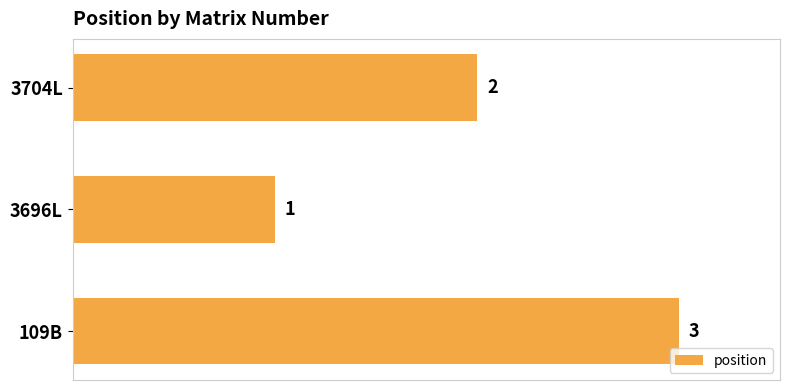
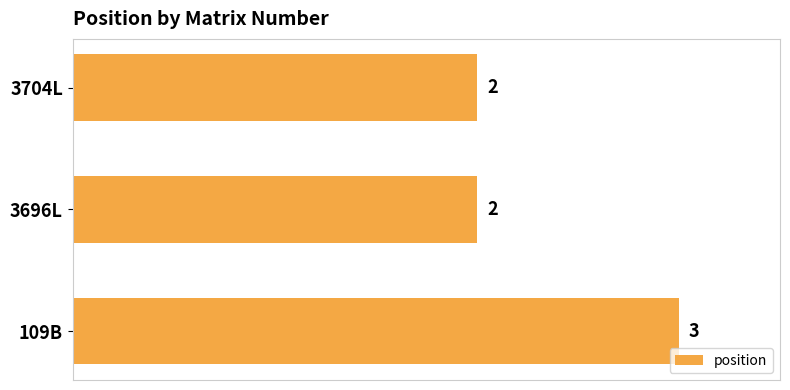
  {
    "3704L": 2,
-   "3696L": 1,
+   "3696L": 2,
    "109B": 3
  }
